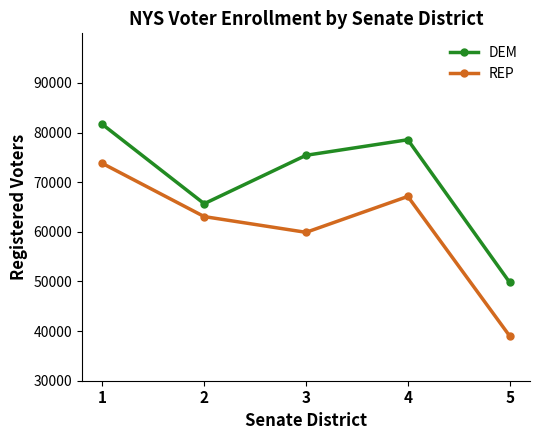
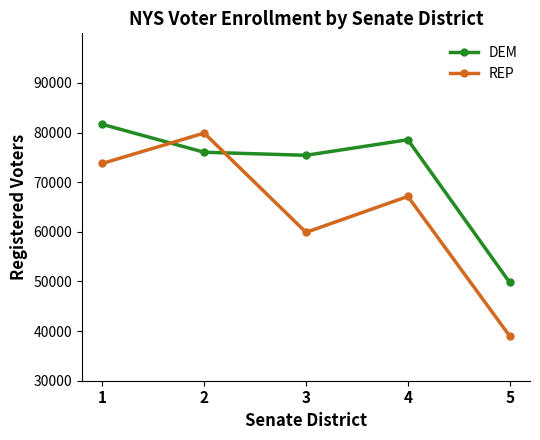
  {
    "DEM": {
      "1": 82000,
-     "2": 66000,
+     "2": 76000,
      "3": 75000,
      "4": 79000,
      "5": 50000
    },
    "REP": {
      "1": 74000,
-     "2": 63000,
+     "2": 80000,
      "3": 60000,
      "4": 67000,
      "5": 39000
    }
  }
